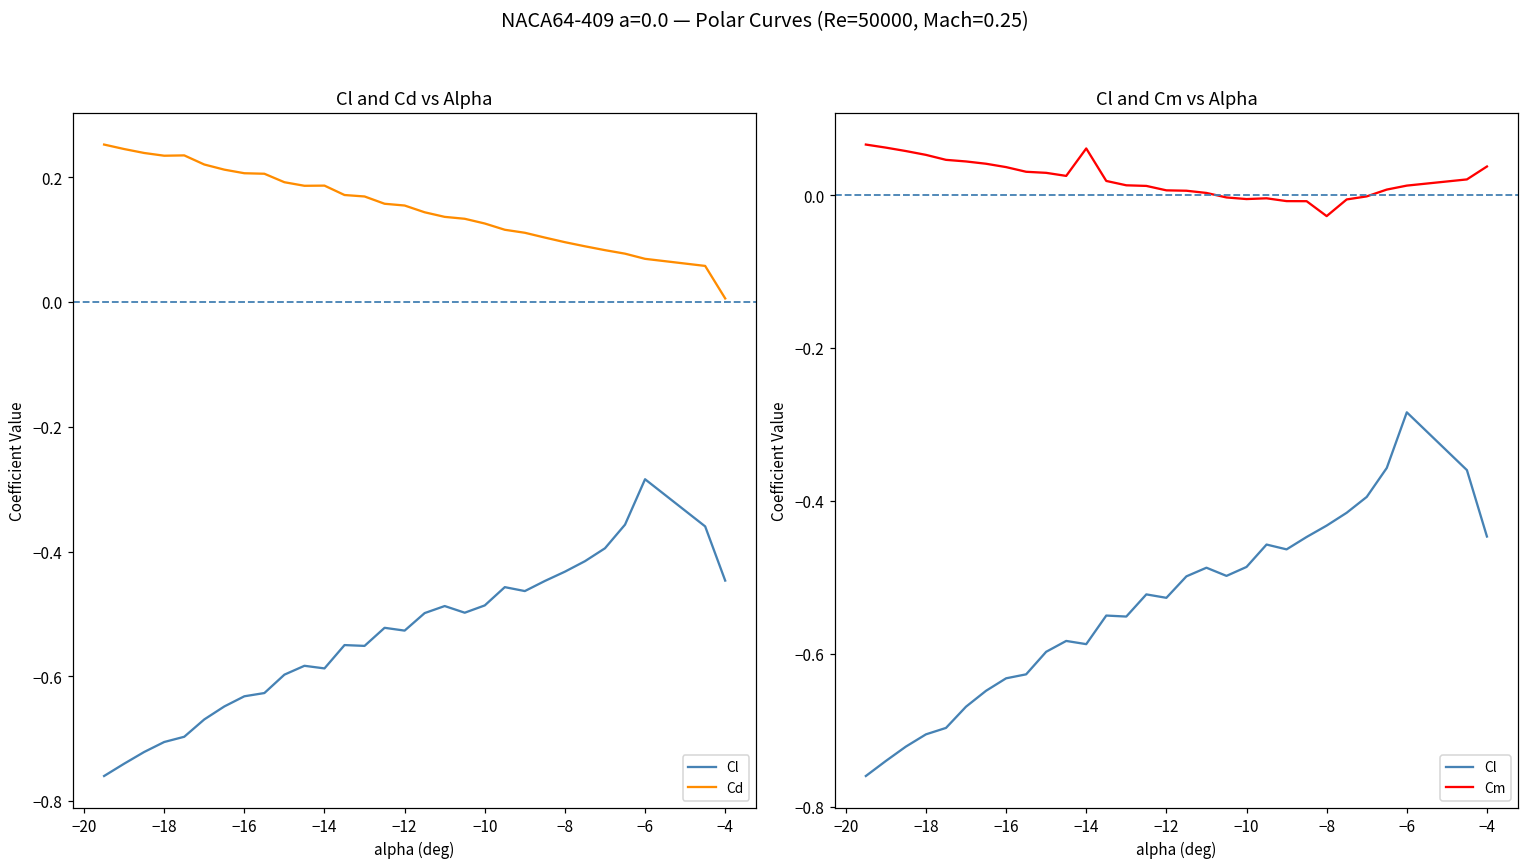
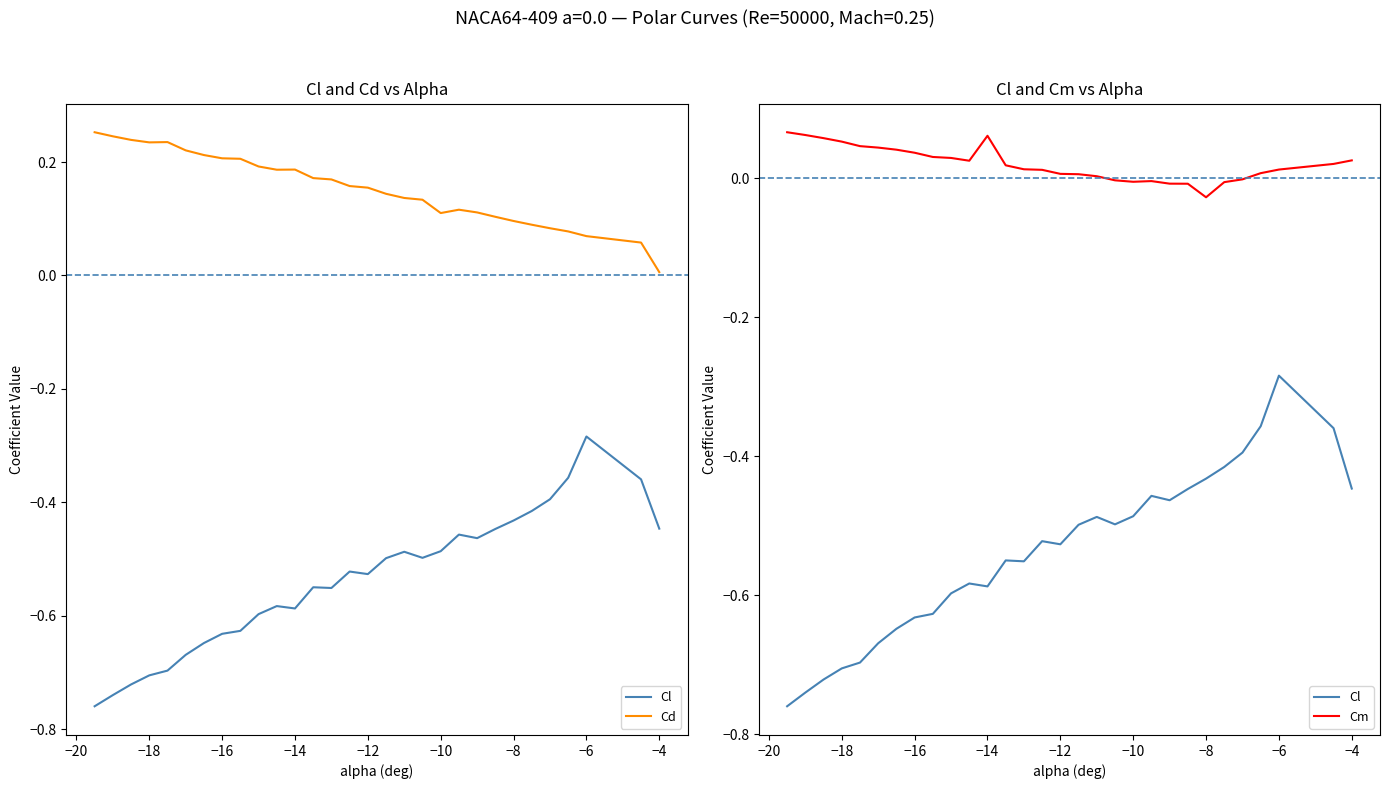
  {
    "Cl and Cd vs Alpha": {
      "Cl": {
        "−18": -0.71,
        "−16": -0.63,
        "−14": -0.59,
        "−12": -0.53,
        "−10": -0.49,
        "−8": -0.43,
        "−6": -0.28,
        "−4": -0.45
      },
      "Cd": {
        "−18": 0.23,
        "−16": 0.21,
        "−14": 0.19,
        "−12": 0.15,
-       "−10": 0.13,
+       "−10": 0.11,
        "−8": 0.10,
        "−6": 0.07,
        "−4": 0.01
      }
    },
    "Cl and Cm vs Alpha": {
      "Cl": {
        "−18": -0.71,
        "−16": -0.63,
        "−14": -0.59,
        "−12": -0.53,
        "−10": -0.49,
        "−8": -0.43,
        "−6": -0.28,
        "−4": -0.45
      },
      "Cm": {
        "−18": 0.05,
        "−16": 0.04,
        "−14": 0.06,
        "−12": 0.01,
        "−10": -0.01,
        "−8": -0.03,
        "−6": 0.01,
-       "−4": 0.04
+       "−4": 0.03
      }
    }
  }
